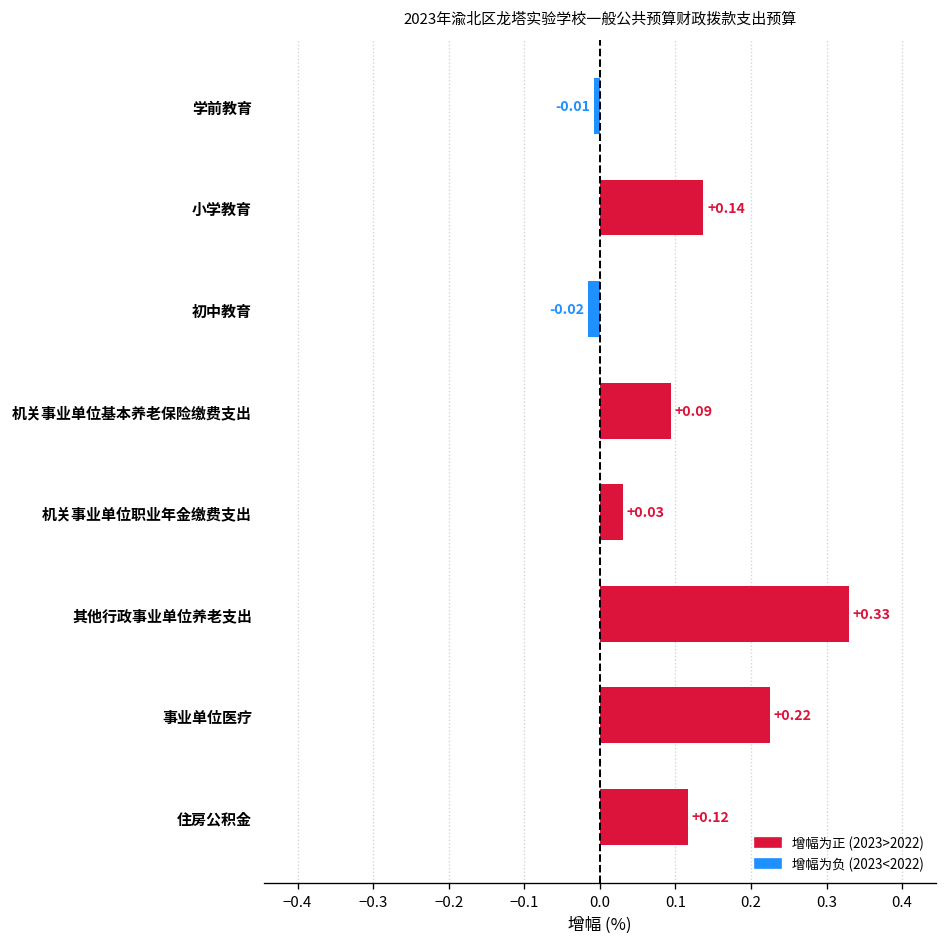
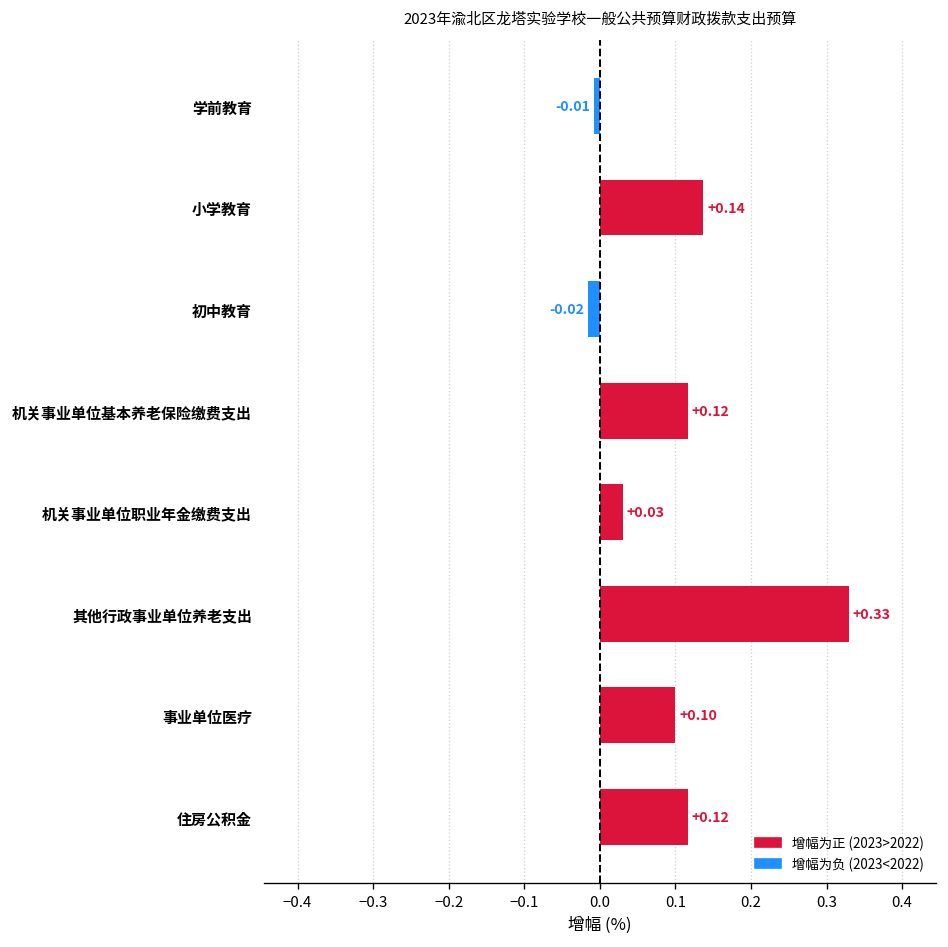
  {
    "学前教育": "-0.01",
    "小学教育": "+0.14",
    "初中教育": "-0.02",
-   "机关事业单位基本养老保险缴费支出": "+0.09",
+   "机关事业单位基本养老保险缴费支出": "+0.12",
    "机关事业单位职业年金缴费支出": "+0.03",
    "其他行政事业单位养老支出": "+0.33",
-   "事业单位医疗": "+0.22",
+   "事业单位医疗": "+0.10",
    "住房公积金": "+0.12"
  }
